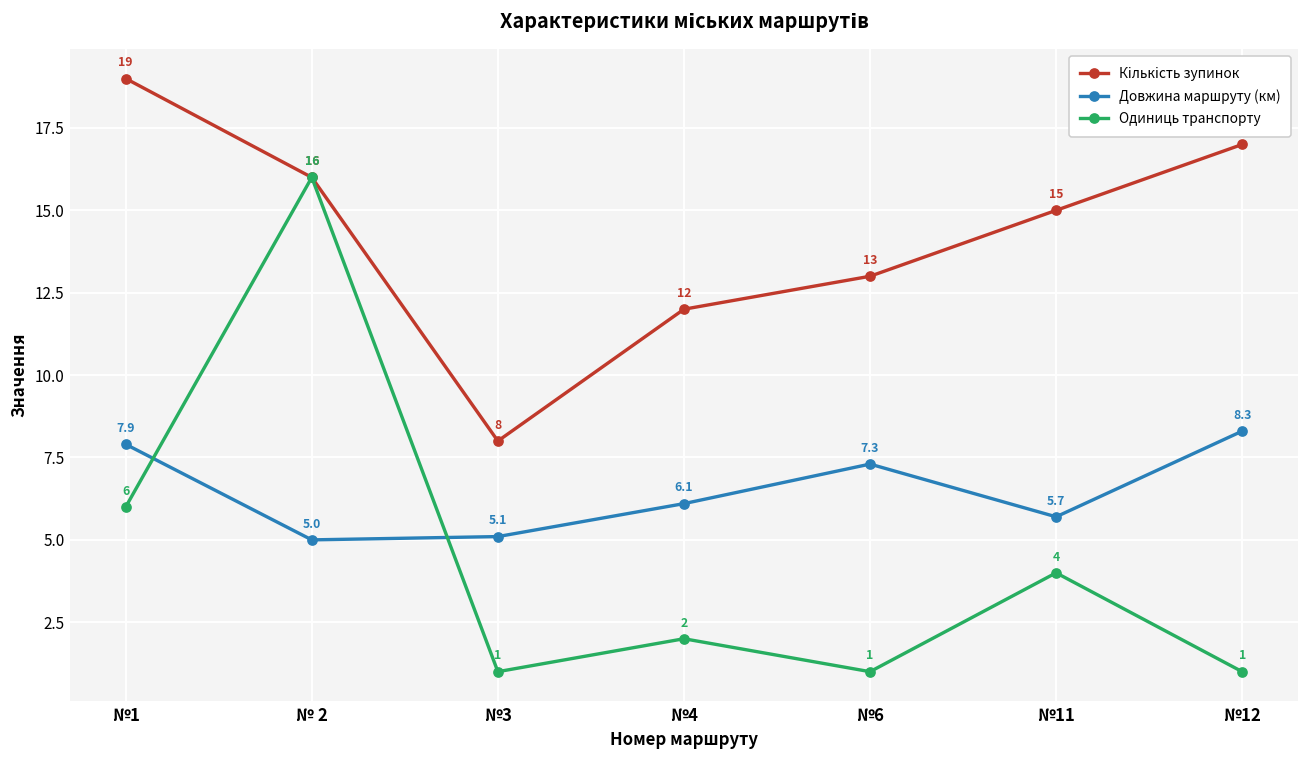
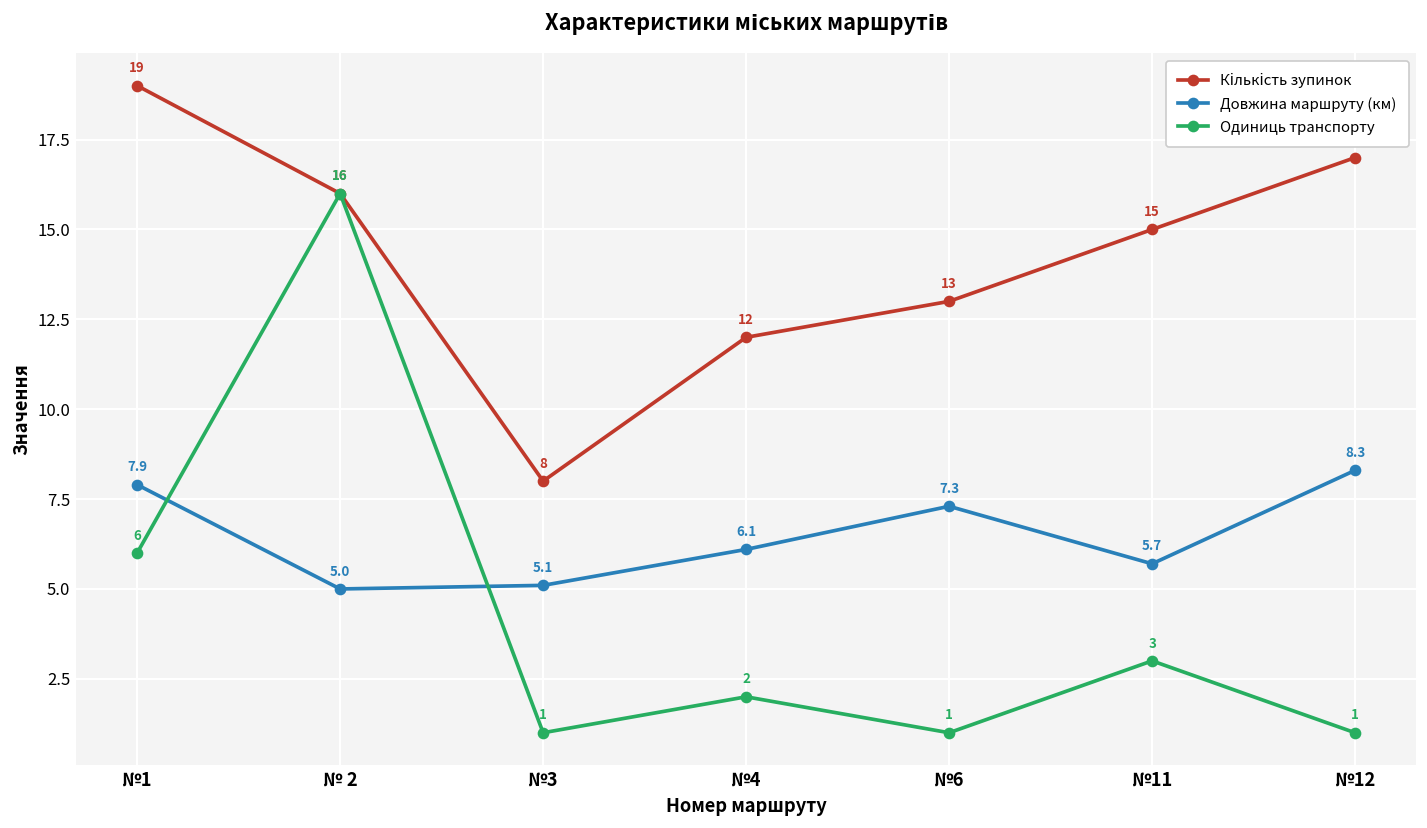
  {
    "Кількість зупинок": {
      "№1": 19,
      "№3": 8,
      "№4": 12,
      "№6": 13,
      "№11": 15
    },
    "Довжина маршруту (км)": {
      "№1": 7.9,
      "№ 2": 5.0,
      "№3": 5.1,
      "№4": 6.1,
      "№6": 7.3,
      "№11": 5.7,
      "№12": 8.3
    },
    "Одиниць транспорту": {
      "№1": 6,
      "№3": 1,
      "№4": 2,
      "№6": 1,
-     "№11": 4,
+     "№11": 3,
      "№12": 1
    }
  }
